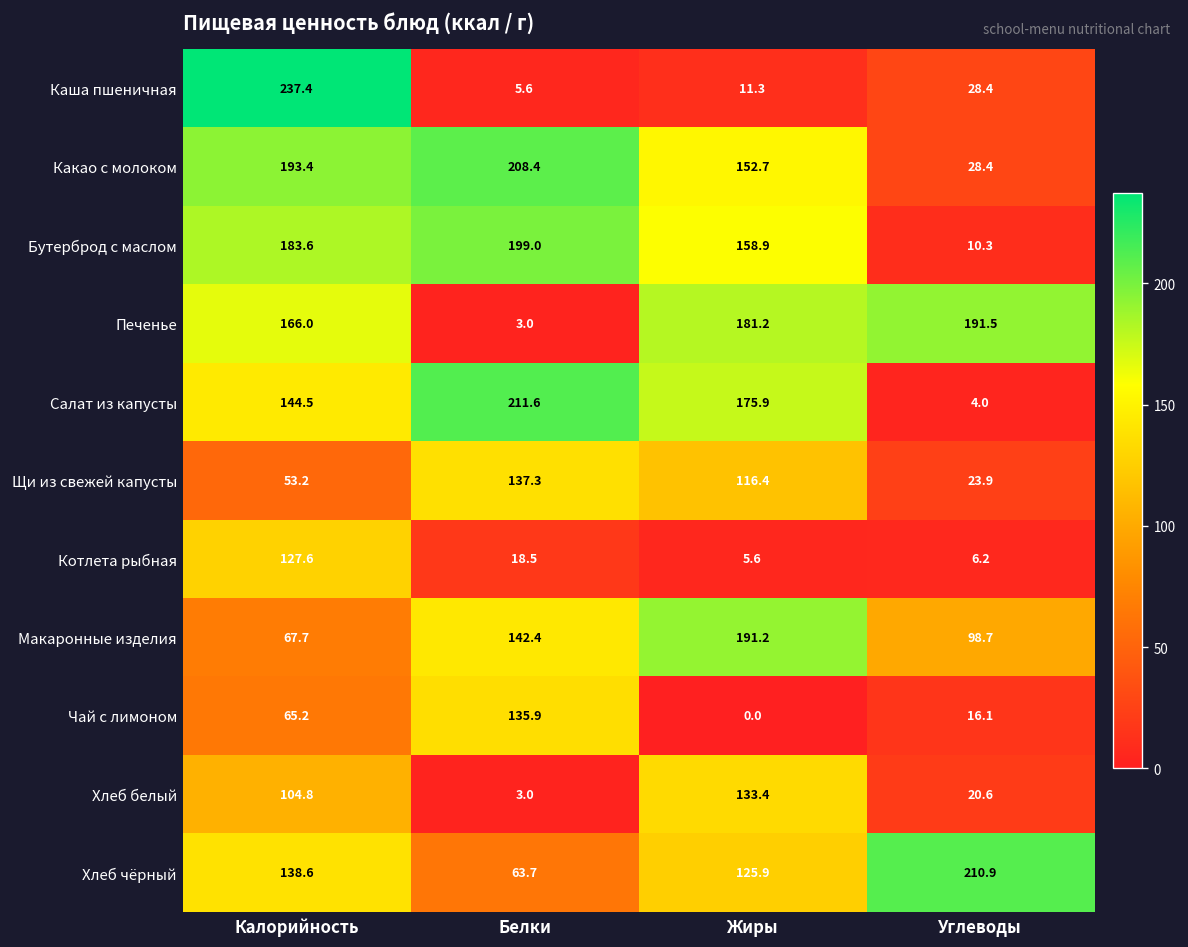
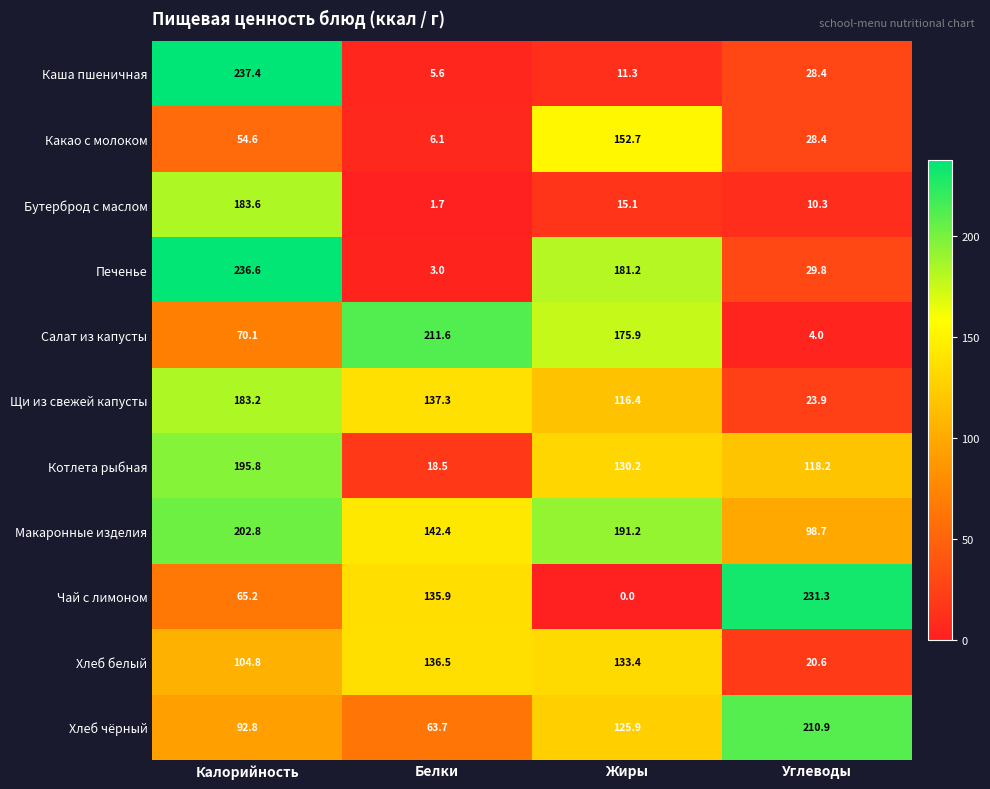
  {
    "Каша пшеничная": {
      "Калорийность": 237.4,
      "Белки": 5.6,
      "Жиры": 11.3,
      "Углеводы": 28.4
    },
    "Какао с молоком": {
-     "Калорийность": 193.4,
-     "Белки": 208.4,
+     "Калорийность": 54.6,
+     "Белки": 6.1,
      "Жиры": 152.7,
      "Углеводы": 28.4
    },
    "Бутерброд с маслом": {
      "Калорийность": 183.6,
-     "Белки": 199.0,
-     "Жиры": 158.9,
+     "Белки": 1.7,
+     "Жиры": 15.1,
      "Углеводы": 10.3
    },
    "Печенье": {
-     "Калорийность": 166.0,
+     "Калорийность": 236.6,
      "Белки": 3.0,
      "Жиры": 181.2,
-     "Углеводы": 191.5
+     "Углеводы": 29.8
    },
    "Салат из капусты": {
-     "Калорийность": 144.5,
+     "Калорийность": 70.1,
      "Белки": 211.6,
      "Жиры": 175.9,
      "Углеводы": 4.0
    },
    "Щи из свежей капусты": {
-     "Калорийность": 53.2,
+     "Калорийность": 183.2,
      "Белки": 137.3,
      "Жиры": 116.4,
      "Углеводы": 23.9
    },
    "Котлета рыбная": {
-     "Калорийность": 127.6,
+     "Калорийность": 195.8,
      "Белки": 18.5,
-     "Жиры": 5.6,
-     "Углеводы": 6.2
+     "Жиры": 130.2,
+     "Углеводы": 118.2
    },
    "Макаронные изделия": {
-     "Калорийность": 67.7,
+     "Калорийность": 202.8,
      "Белки": 142.4,
      "Жиры": 191.2,
      "Углеводы": 98.7
    },
    "Чай с лимоном": {
      "Калорийность": 65.2,
      "Белки": 135.9,
      "Жиры": 0.0,
-     "Углеводы": 16.1
+     "Углеводы": 231.3
    },
    "Хлеб белый": {
      "Калорийность": 104.8,
-     "Белки": 3.0,
+     "Белки": 136.5,
      "Жиры": 133.4,
      "Углеводы": 20.6
    },
    "Хлеб чёрный": {
-     "Калорийность": 138.6,
+     "Калорийность": 92.8,
      "Белки": 63.7,
      "Жиры": 125.9,
      "Углеводы": 210.9
    }
  }
